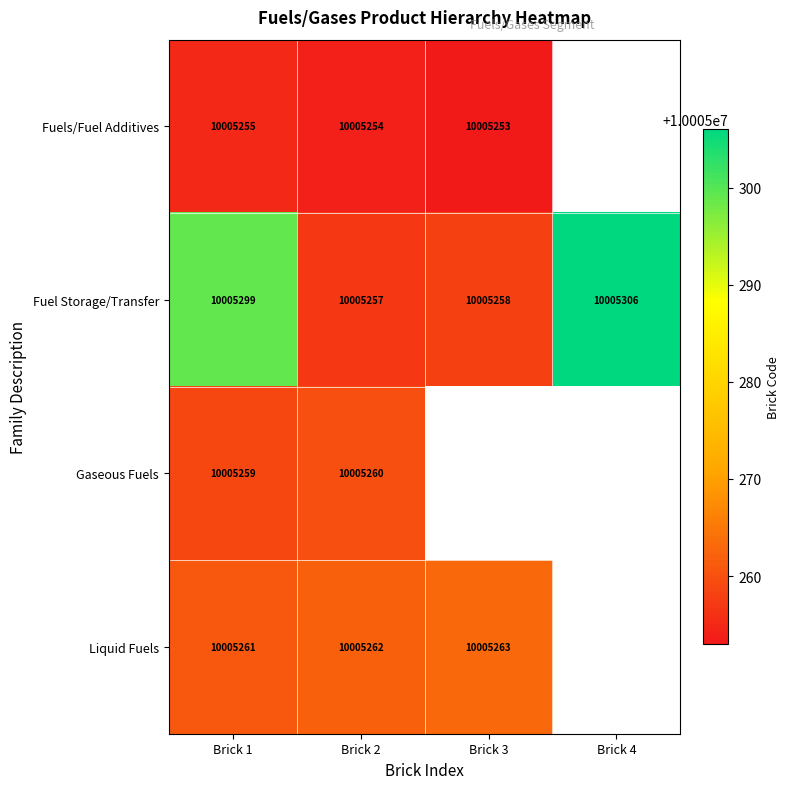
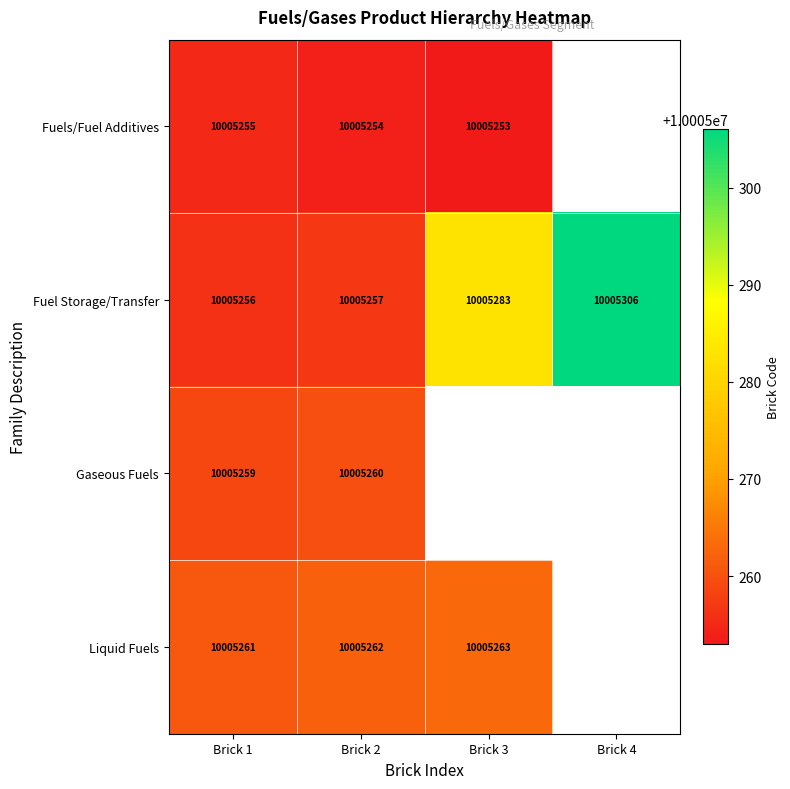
  {
    "Fuels/Fuel Additives": {
      "Brick 1": 10005255,
      "Brick 2": 10005254,
      "Brick 3": 10005253
    },
    "Fuel Storage/Transfer": {
-     "Brick 1": 10005299,
+     "Brick 1": 10005256,
      "Brick 2": 10005257,
-     "Brick 3": 10005258,
+     "Brick 3": 10005283,
      "Brick 4": 10005306
    },
    "Gaseous Fuels": {
      "Brick 1": 10005259,
      "Brick 2": 10005260
    },
    "Liquid Fuels": {
      "Brick 1": 10005261,
      "Brick 2": 10005262,
      "Brick 3": 10005263
    }
  }
